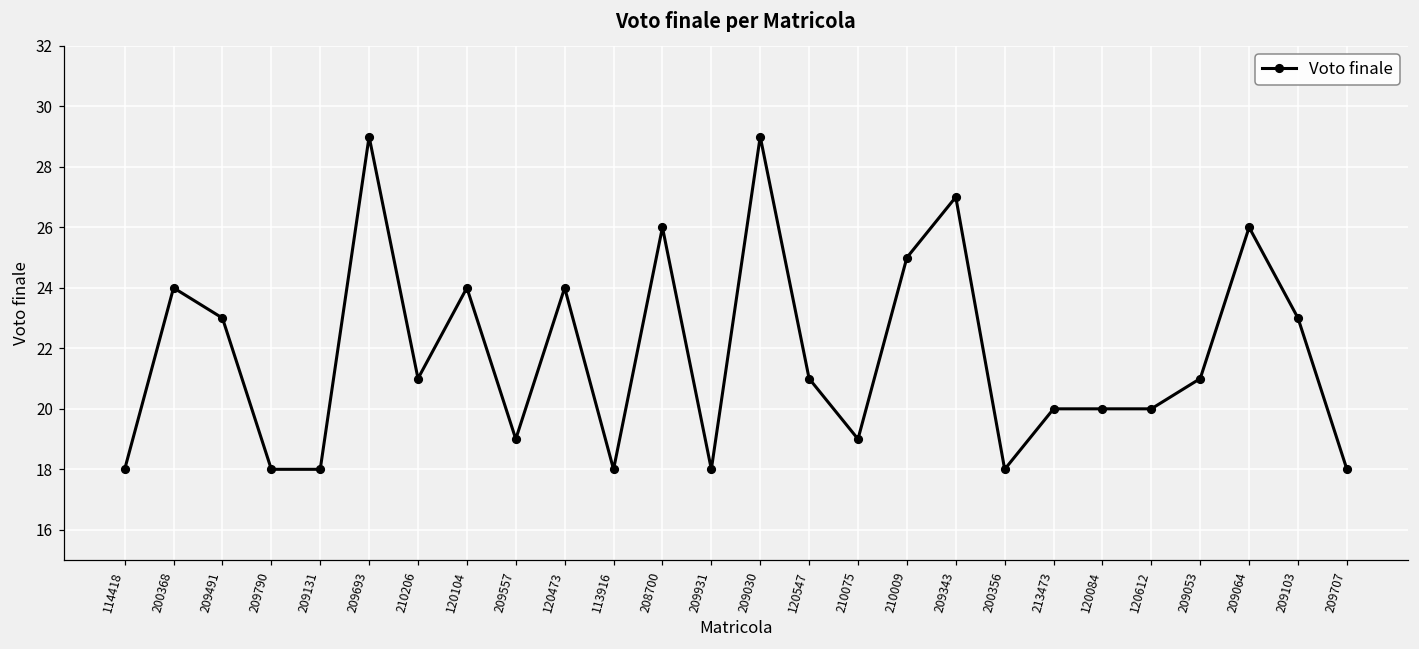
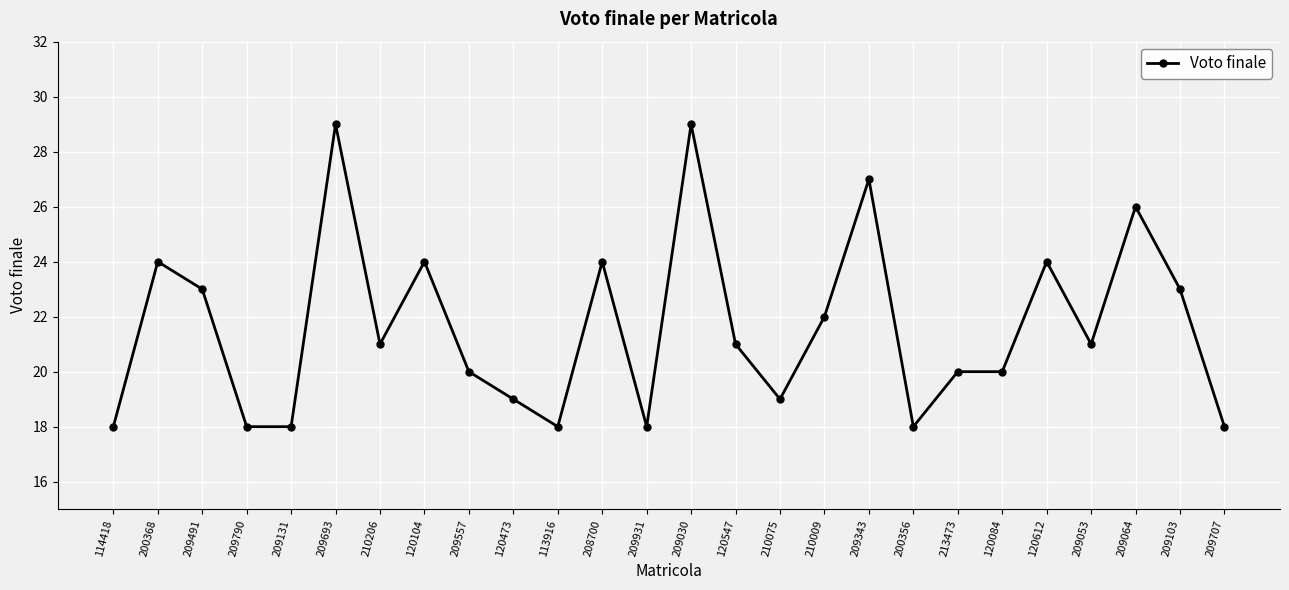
  {
    "114418": 18,
    "200368": 24,
    "209491": 23,
    "209790": 18,
    "209131": 18,
    "209693": 29,
    "210206": 21,
    "120104": 24,
-   "209557": 19,
-   "120473": 24,
+   "209557": 20,
+   "120473": 19,
    "113916": 18,
-   "208700": 26,
+   "208700": 24,
    "209931": 18,
    "209030": 29,
    "120547": 21,
    "210075": 19,
-   "210009": 25,
+   "210009": 22,
    "209343": 27,
    "200356": 18,
    "213473": 20,
    "120084": 20,
-   "120612": 20,
+   "120612": 24,
    "209053": 21,
    "209064": 26,
    "209103": 23,
    "209707": 18
  }
